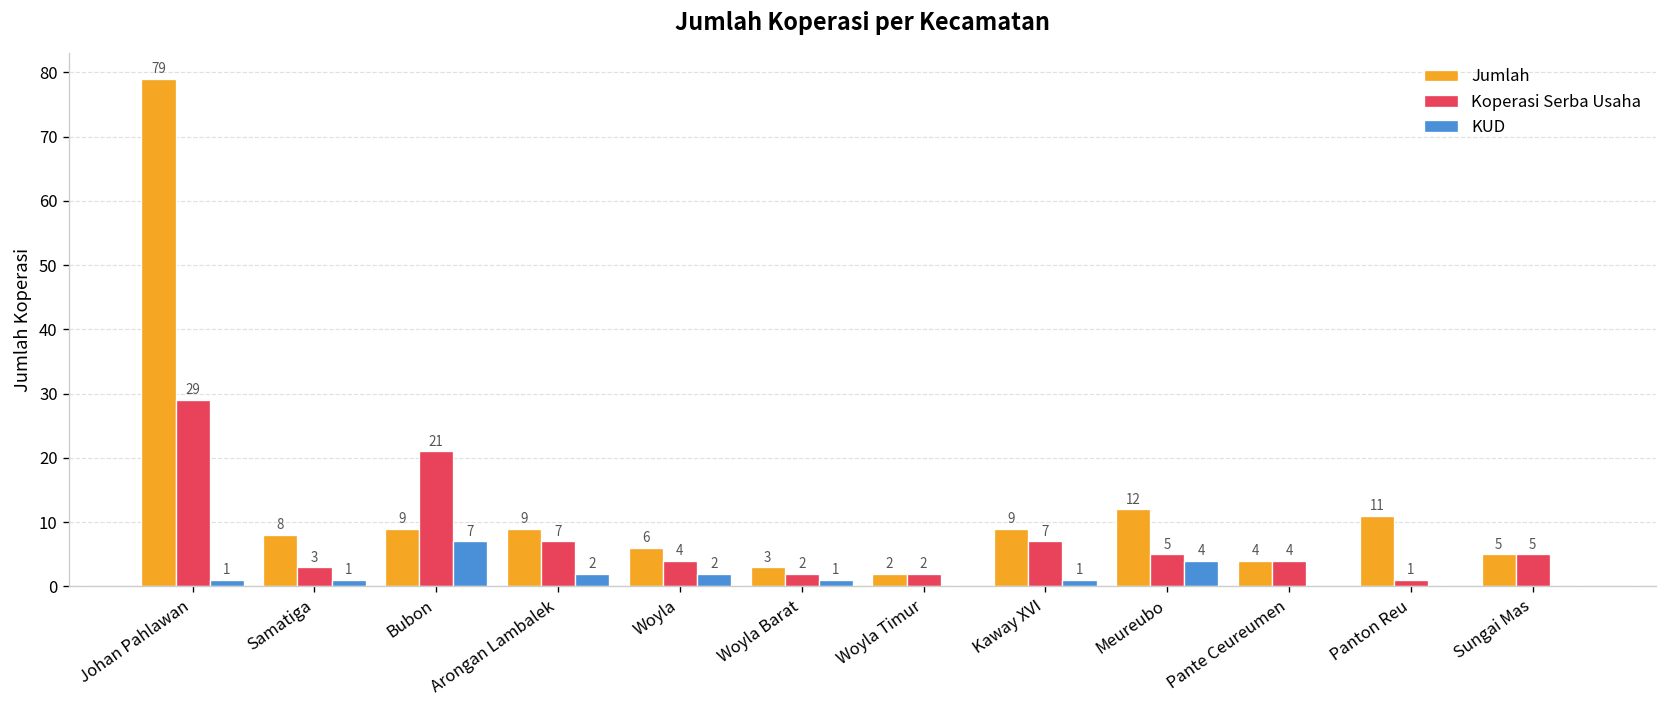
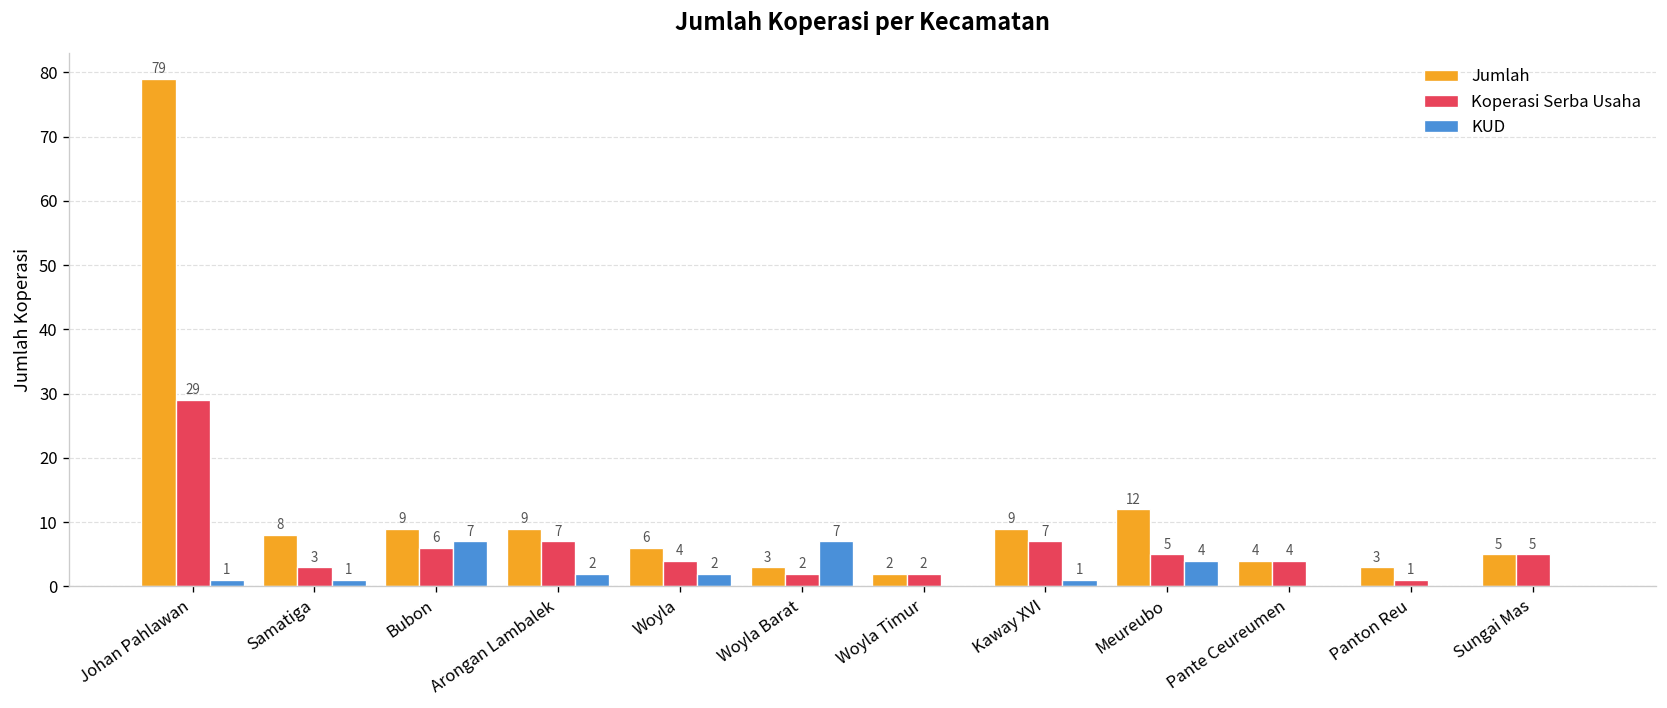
  {
    "Jumlah": {
      "Johan Pahlawan": 79,
      "Samatiga": 8,
      "Bubon": 9,
      "Arongan Lambalek": 9,
      "Woyla": 6,
      "Woyla Barat": 3,
      "Woyla Timur": 2,
      "Kaway XVI": 9,
      "Meureubo": 12,
      "Pante Ceureumen": 4,
-     "Panton Reu": 11,
+     "Panton Reu": 3,
      "Sungai Mas": 5
    },
    "Koperasi Serba Usaha": {
      "Johan Pahlawan": 29,
      "Samatiga": 3,
-     "Bubon": 21,
+     "Bubon": 6,
      "Arongan Lambalek": 7,
      "Woyla": 4,
      "Woyla Barat": 2,
      "Woyla Timur": 2,
      "Kaway XVI": 7,
      "Meureubo": 5,
      "Pante Ceureumen": 4,
      "Panton Reu": 1,
      "Sungai Mas": 5
    },
    "KUD": {
      "Johan Pahlawan": 1,
      "Samatiga": 1,
      "Bubon": 7,
      "Arongan Lambalek": 2,
      "Woyla": 2,
-     "Woyla Barat": 1,
+     "Woyla Barat": 7,
      "Kaway XVI": 1,
      "Meureubo": 4
    }
  }
